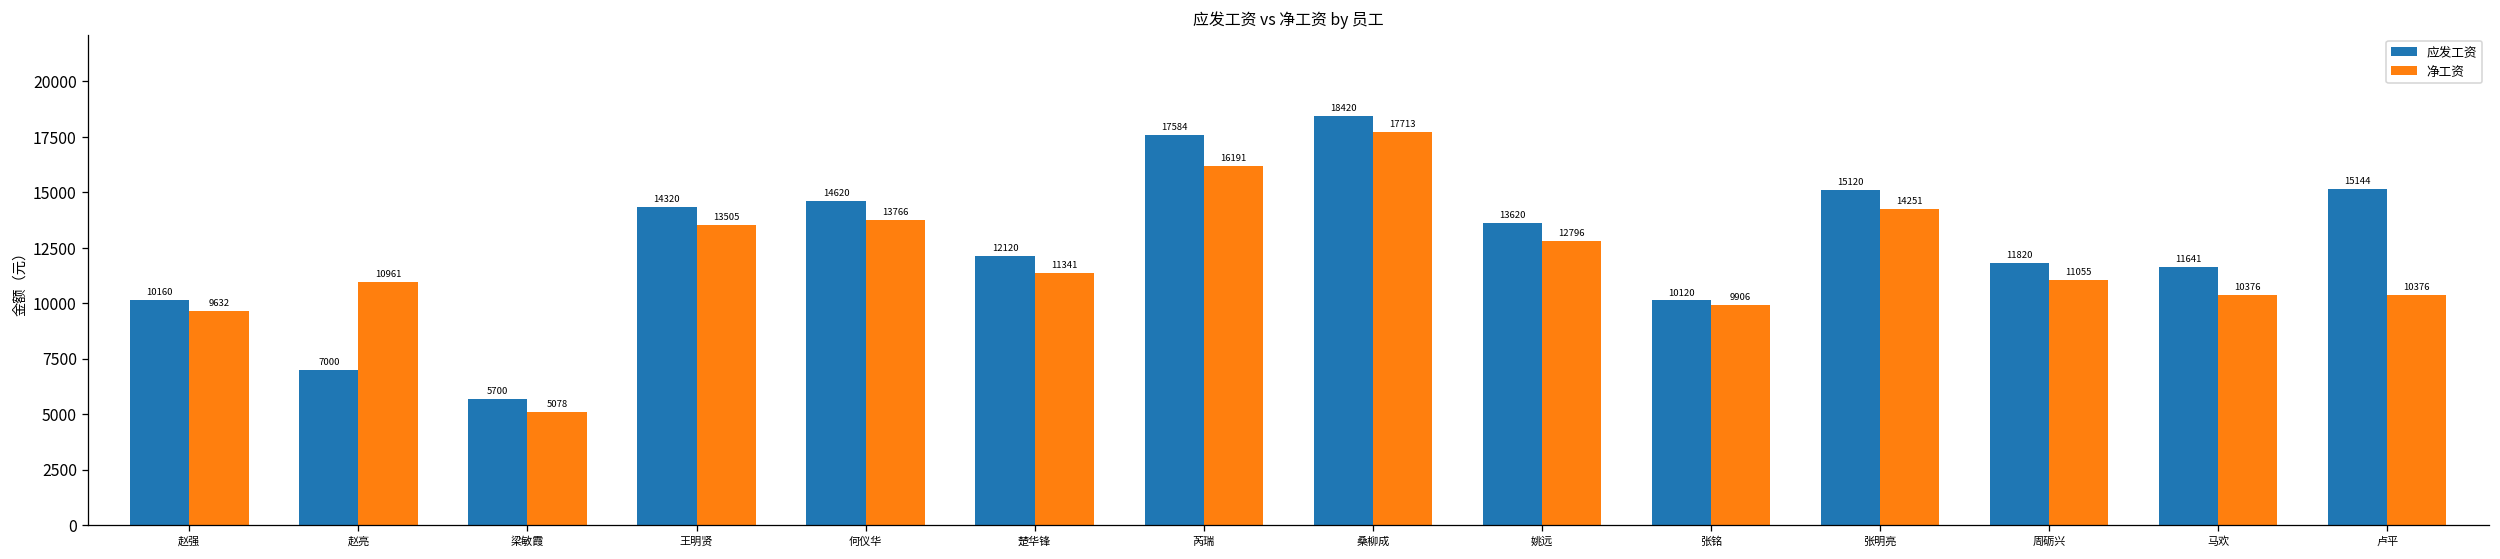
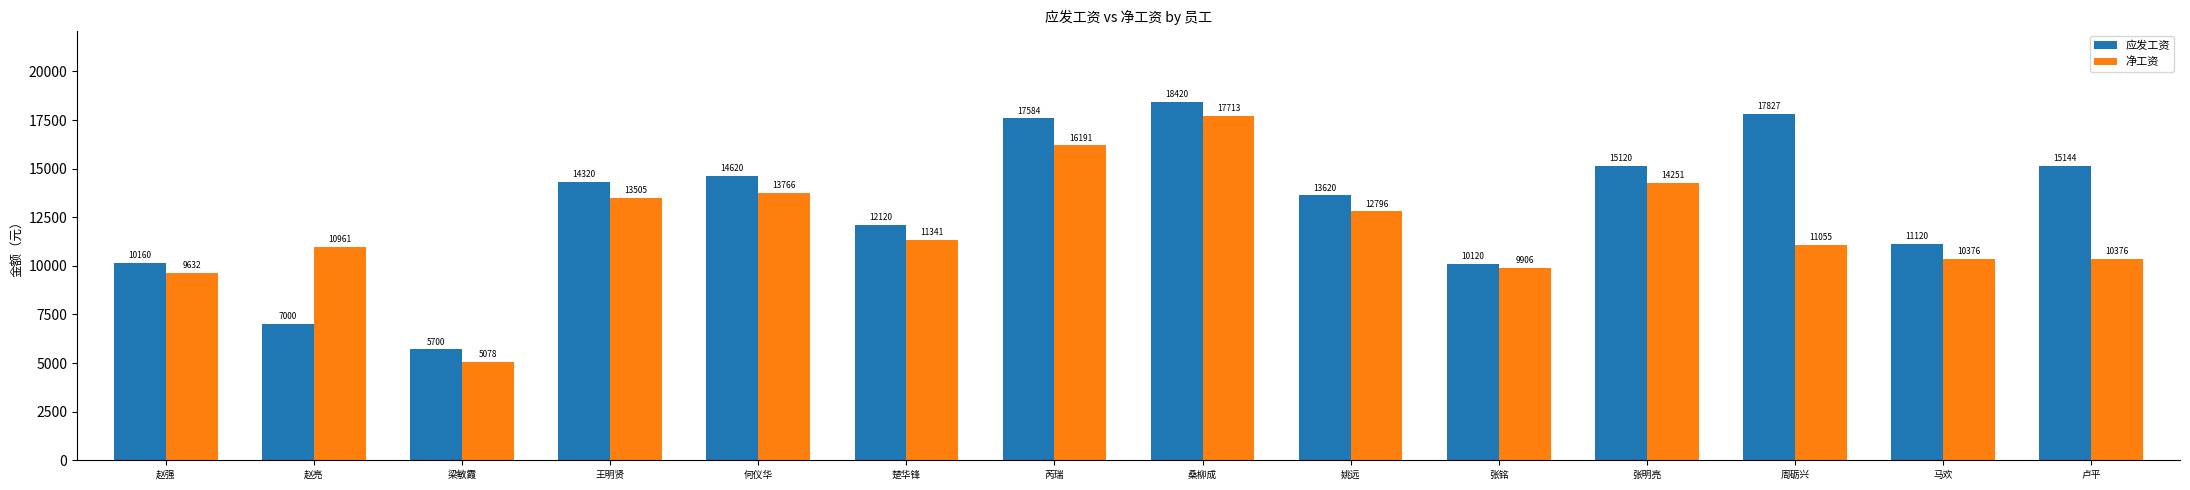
  {
    "应发工资": {
      "赵强": 10160,
      "赵亮": 7000,
      "梁敏霞": 5700,
      "王明贤": 14320,
      "何仪华": 14620,
      "楚华锋": 12120,
      "芮瑞": 17584,
      "桑柳成": 18420,
      "姚远": 13620,
      "张铭": 10120,
      "张明亮": 15120,
-     "周砺兴": 11820,
-     "马欢": 11641,
+     "周砺兴": 17827,
+     "马欢": 11120,
      "卢平": 15144
    },
    "净工资": {
      "赵亮": 10961,
      "梁敏霞": 5078,
      "张铭": 9906
    }
  }
